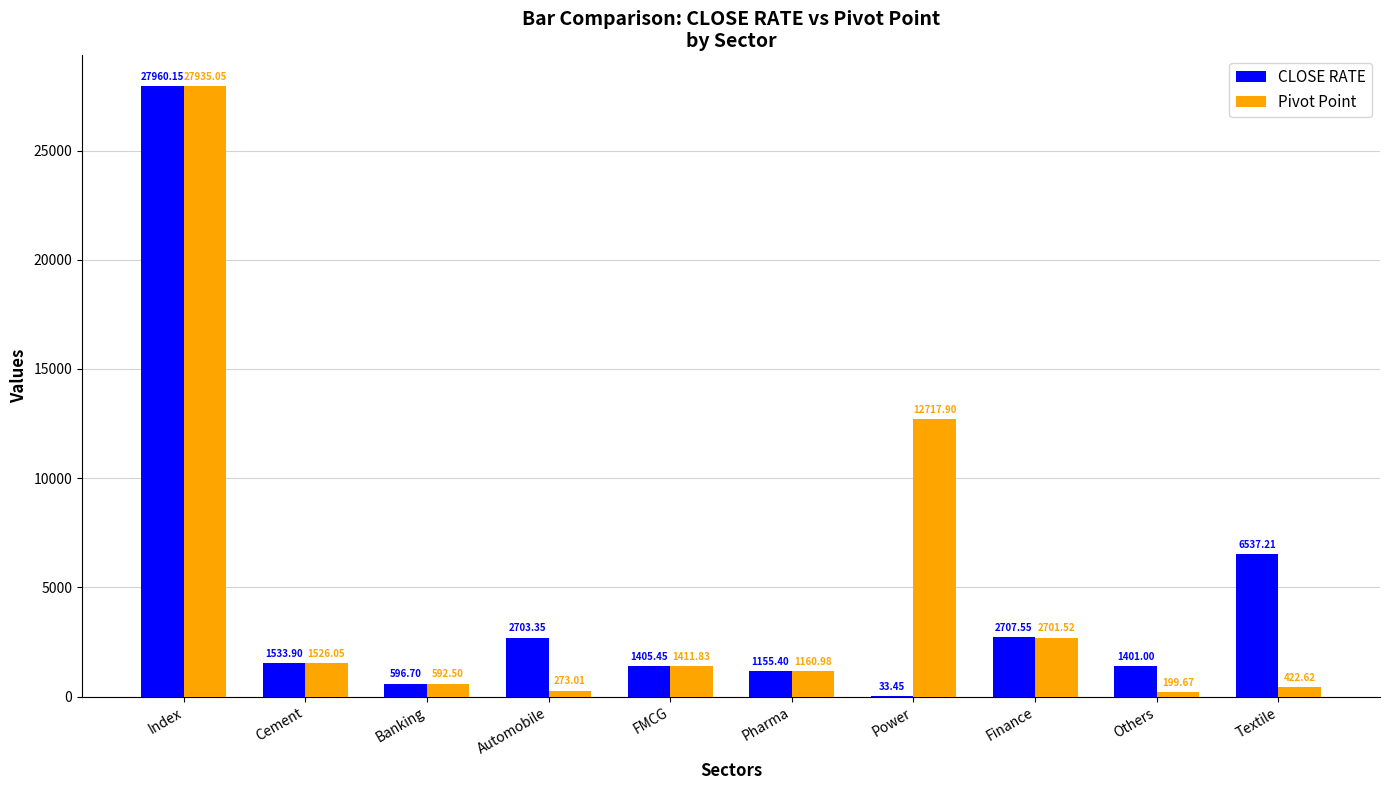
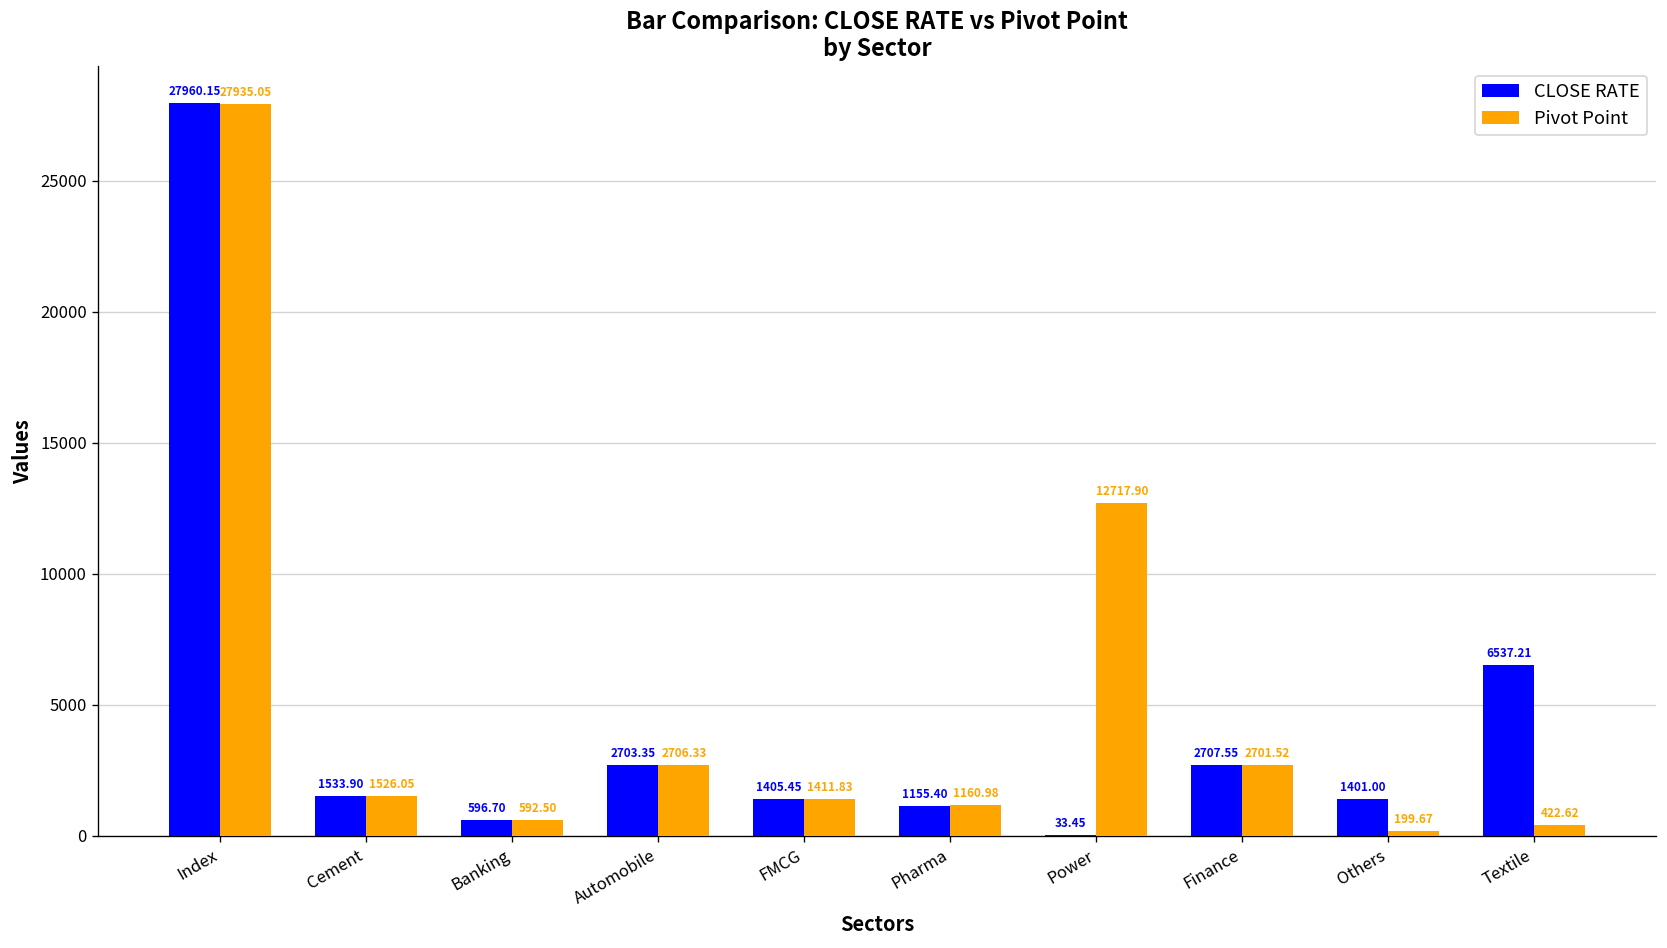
  {
    "CLOSE RATE": {
      "Index": 27960.15,
      "Cement": 1533.90,
      "Banking": 596.70,
      "Automobile": 2703.35,
      "FMCG": 1405.45,
      "Pharma": 1155.40,
      "Power": 33.45,
      "Finance": 2707.55,
      "Others": 1401.00,
      "Textile": 6537.21
    },
    "Pivot Point": {
      "Index": 27935.05,
      "Cement": 1526.05,
      "Banking": 592.50,
-     "Automobile": 273.01,
+     "Automobile": 2706.33,
      "FMCG": 1411.83,
      "Pharma": 1160.98,
      "Power": 12717.90,
      "Finance": 2701.52,
      "Others": 199.67,
      "Textile": 422.62
    }
  }
